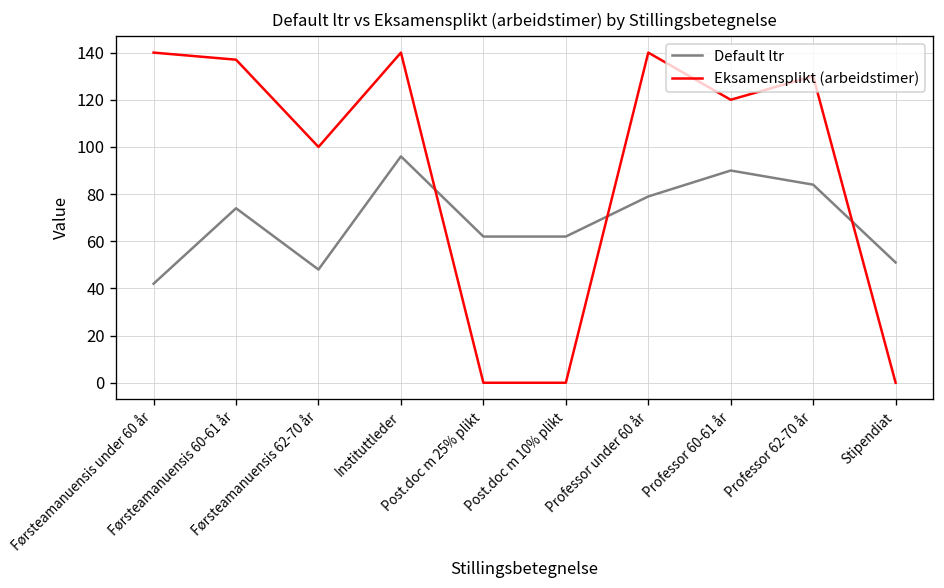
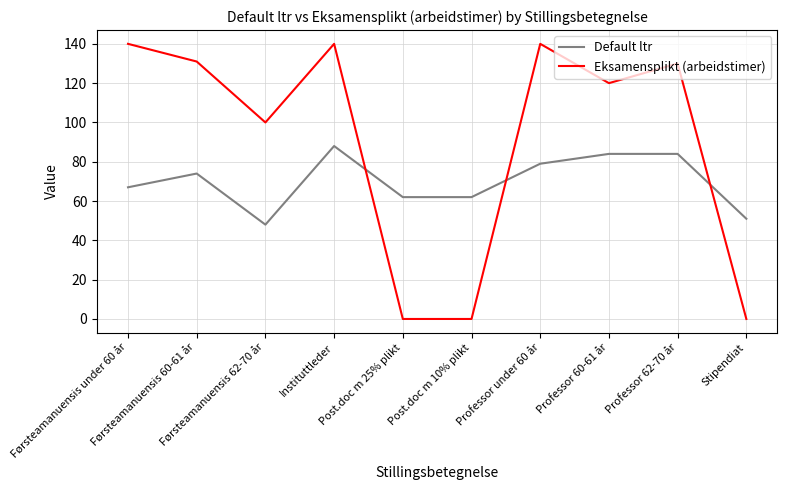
  {
    "Default ltr": {
-     "Førsteamanuensis under 60 år": 42,
+     "Førsteamanuensis under 60 år": 67,
      "Førsteamanuensis 60-61 år": 74,
      "Førsteamanuensis 62-70 år": 48,
-     "Instituttleder": 96,
+     "Instituttleder": 88,
      "Post.doc m 25% plikt": 62,
      "Post.doc m 10% plikt": 62,
      "Professor under 60 år": 79,
-     "Professor 60-61 år": 90,
+     "Professor 60-61 år": 84,
      "Professor 62-70 år": 84,
      "Stipendiat": 51
    },
    "Eksamensplikt (arbeidstimer)": {
      "Førsteamanuensis under 60 år": 140,
-     "Førsteamanuensis 60-61 år": 137,
+     "Førsteamanuensis 60-61 år": 131,
      "Førsteamanuensis 62-70 år": 100,
      "Instituttleder": 140,
      "Post.doc m 25% plikt": 0,
      "Post.doc m 10% plikt": 0,
      "Professor under 60 år": 140,
      "Professor 60-61 år": 120,
      "Stipendiat": 0
    }
  }
